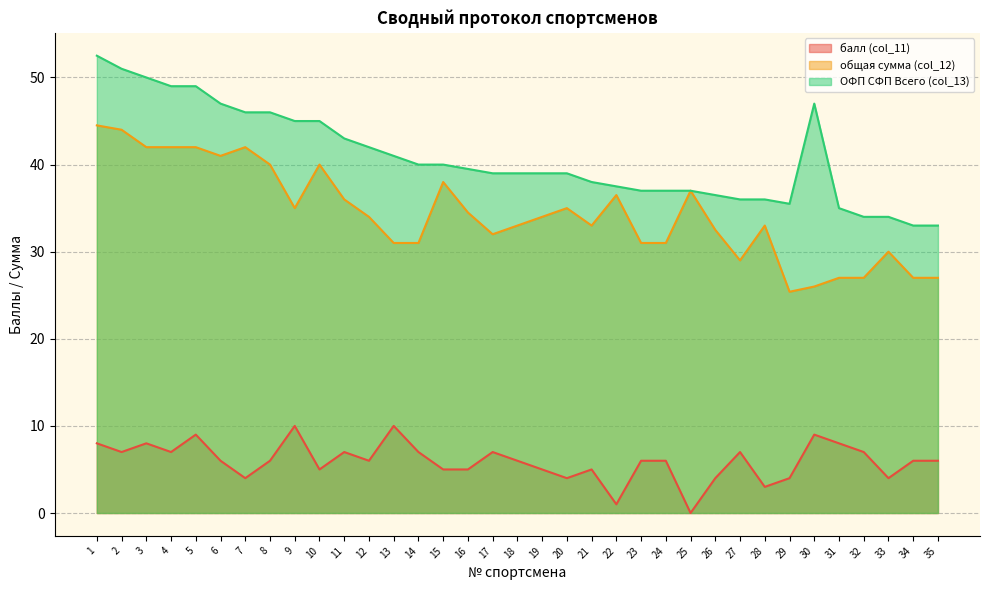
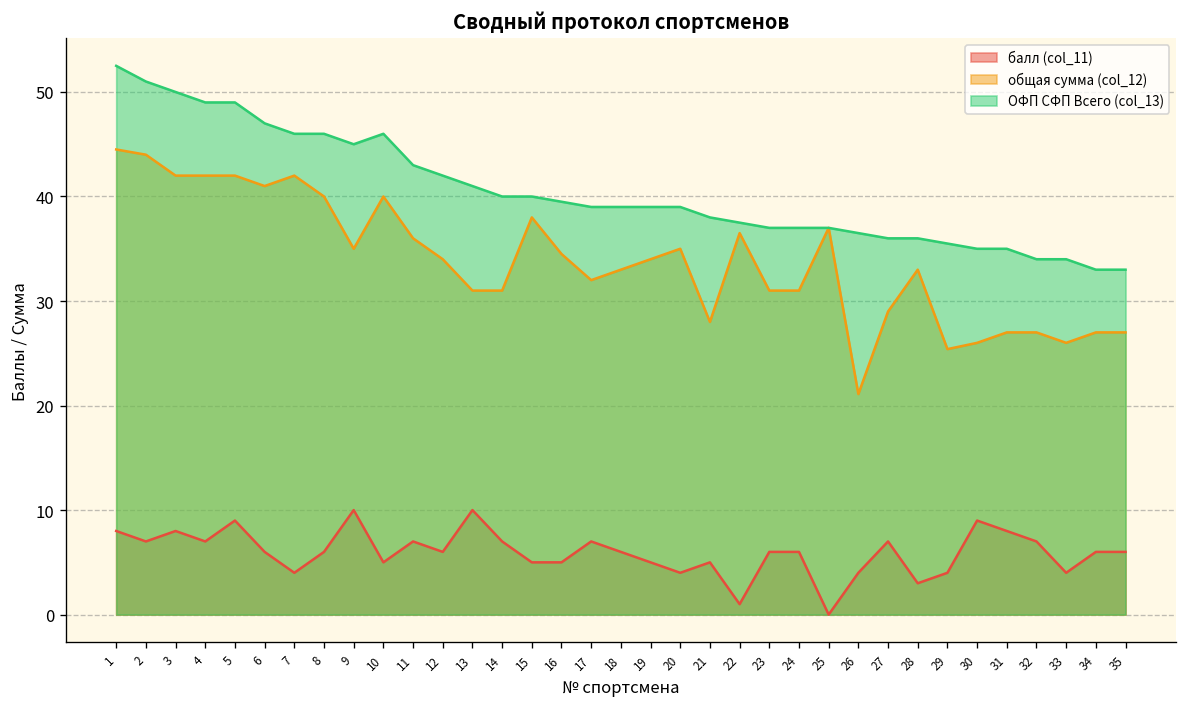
  {
    "балл (col_11)": {
      "1": 8,
      "2": 7,
      "3": 8,
      "4": 7,
      "5": 9,
      "6": 6,
      "7": 4,
      "8": 6,
      "9": 10,
      "10": 5,
      "11": 7,
      "12": 6,
      "13": 10,
      "14": 7,
      "15": 5,
      "16": 5,
      "17": 7,
      "18": 6,
      "19": 5,
      "20": 4,
      "21": 5,
      "22": 1,
      "23": 6,
      "24": 6,
      "25": 0,
      "26": 4,
      "27": 7,
      "28": 3,
      "29": 4,
      "30": 9,
      "31": 8,
      "32": 7,
      "33": 4,
      "34": 6,
      "35": 6
    },
    "общая сумма (col_12)": {
      "1": 45,
      "2": 44,
      "3": 42,
      "4": 42,
      "5": 42,
      "6": 41,
      "7": 42,
      "8": 40,
      "9": 35,
      "10": 40,
      "11": 36,
      "12": 34,
      "13": 31,
      "14": 31,
      "15": 38,
      "16": 35,
      "17": 32,
      "18": 33,
      "19": 34,
      "20": 35,
-     "21": 33,
+     "21": 28,
      "22": 37,
      "23": 31,
      "24": 31,
-     "26": 33,
+     "26": 21,
      "27": 29,
      "28": 33,
      "29": 25,
      "30": 26,
      "31": 27,
      "32": 27,
-     "33": 30,
+     "33": 26,
      "34": 27,
      "35": 27
    },
    "ОФП СФП Всего (col_13)": {
      "1": 53,
      "2": 51,
      "3": 50,
      "4": 49,
      "5": 49,
      "6": 47,
      "7": 46,
      "8": 46,
      "9": 45,
-     "10": 45,
+     "10": 46,
      "11": 43,
      "12": 42,
      "13": 41,
      "14": 40,
      "15": 40,
      "16": 40,
      "17": 39,
      "18": 39,
      "19": 39,
      "20": 39,
      "21": 38,
      "22": 38,
      "23": 37,
      "24": 37,
      "26": 37,
      "27": 36,
      "28": 36,
      "29": 36,
-     "30": 47,
+     "30": 35,
      "31": 35,
      "32": 34,
      "33": 34,
      "34": 33,
      "35": 33
    }
  }
